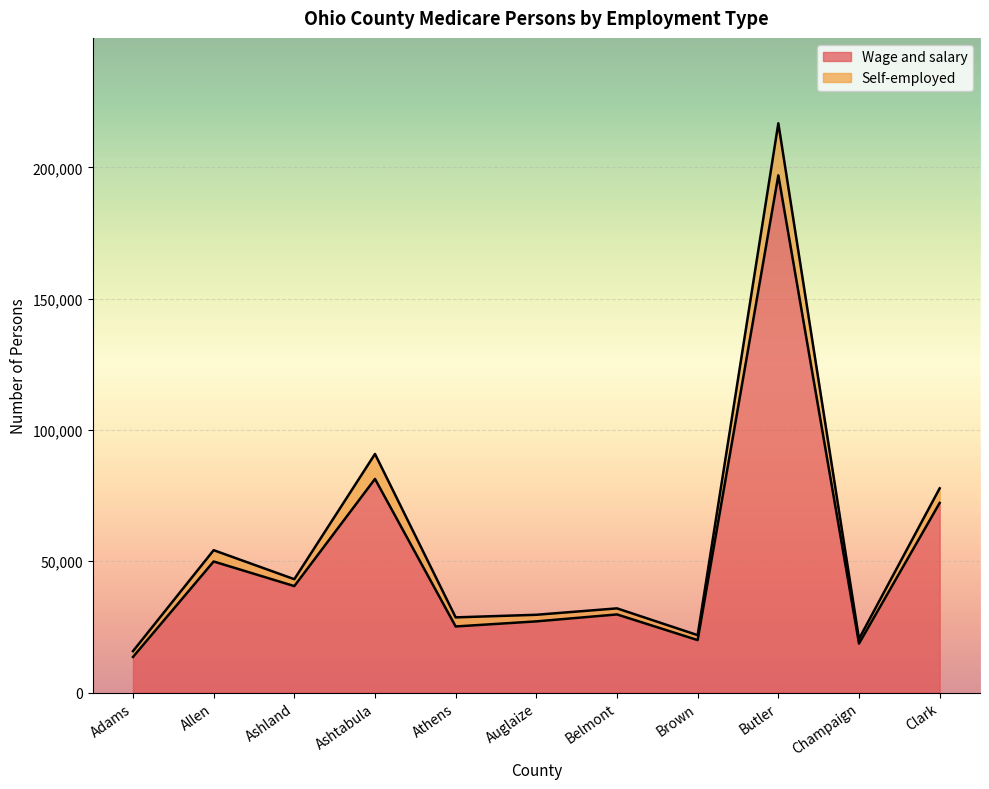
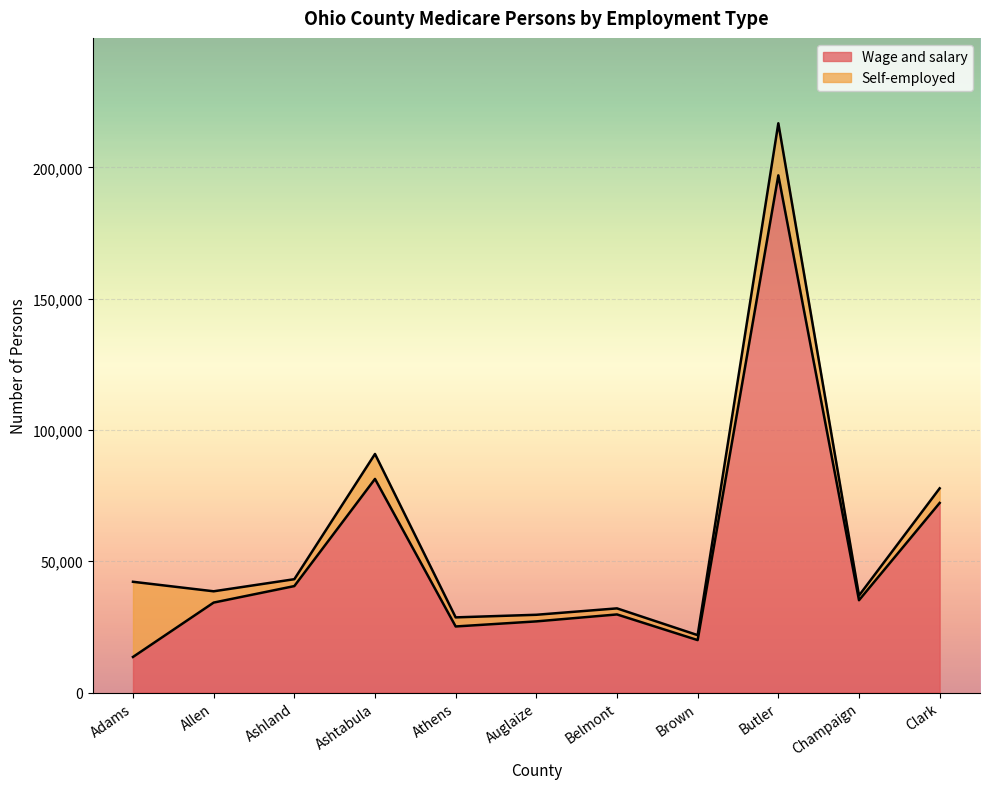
  {
    "Wage and salary": {
      "Adams": "14,000",
-     "Allen": "50,000",
+     "Allen": "34,000",
      "Ashland": "41,000",
      "Ashtabula": "81,000",
      "Athens": "25,000",
      "Auglaize": "27,000",
      "Belmont": "30,000",
      "Brown": "20,000",
      "Butler": "197,000",
-     "Champaign": "19,000",
+     "Champaign": "35,000",
      "Clark": "72,000"
    },
    "Self-employed": {
-     "Adams": "2,000",
+     "Adams": "29,000",
      "Allen": "4,000",
      "Ashland": "3,000",
      "Ashtabula": "10,000",
      "Athens": "3,000",
      "Auglaize": "3,000",
      "Belmont": "2,000",
      "Brown": "2,000",
      "Butler": "20,000",
      "Champaign": "2,000",
      "Clark": "6,000"
    }
  }
